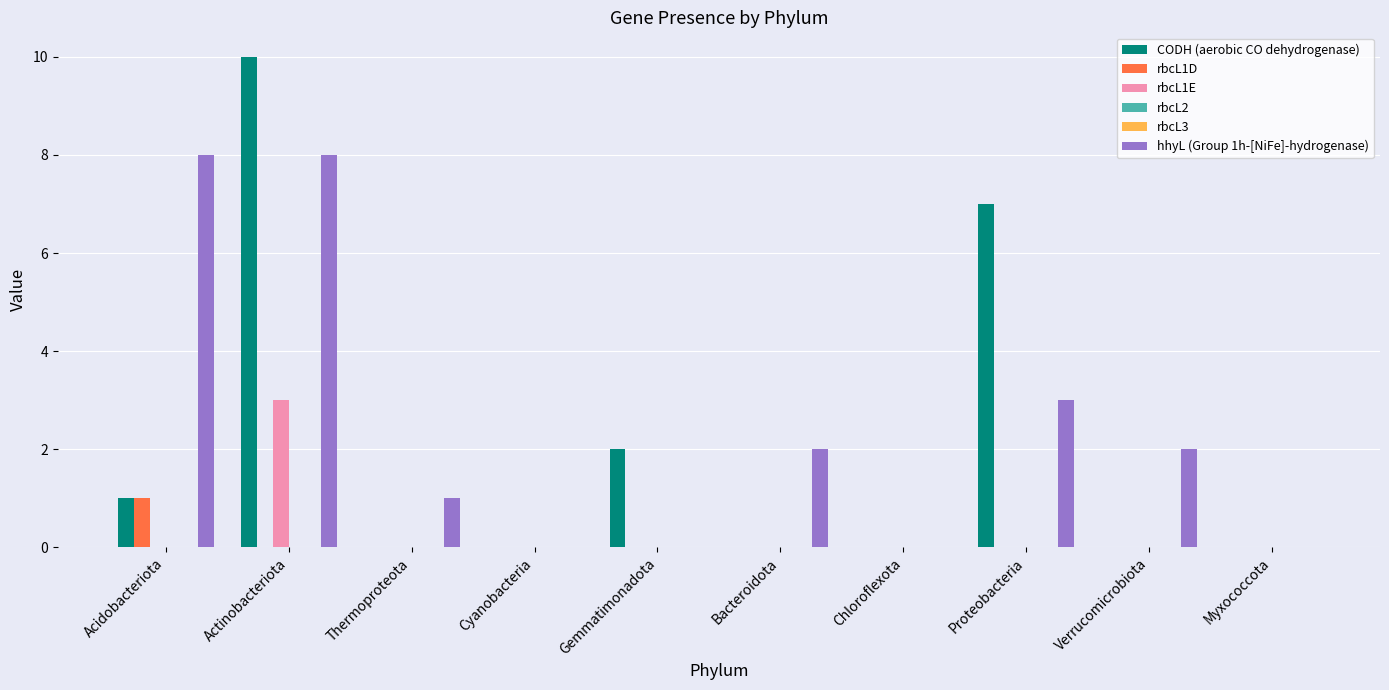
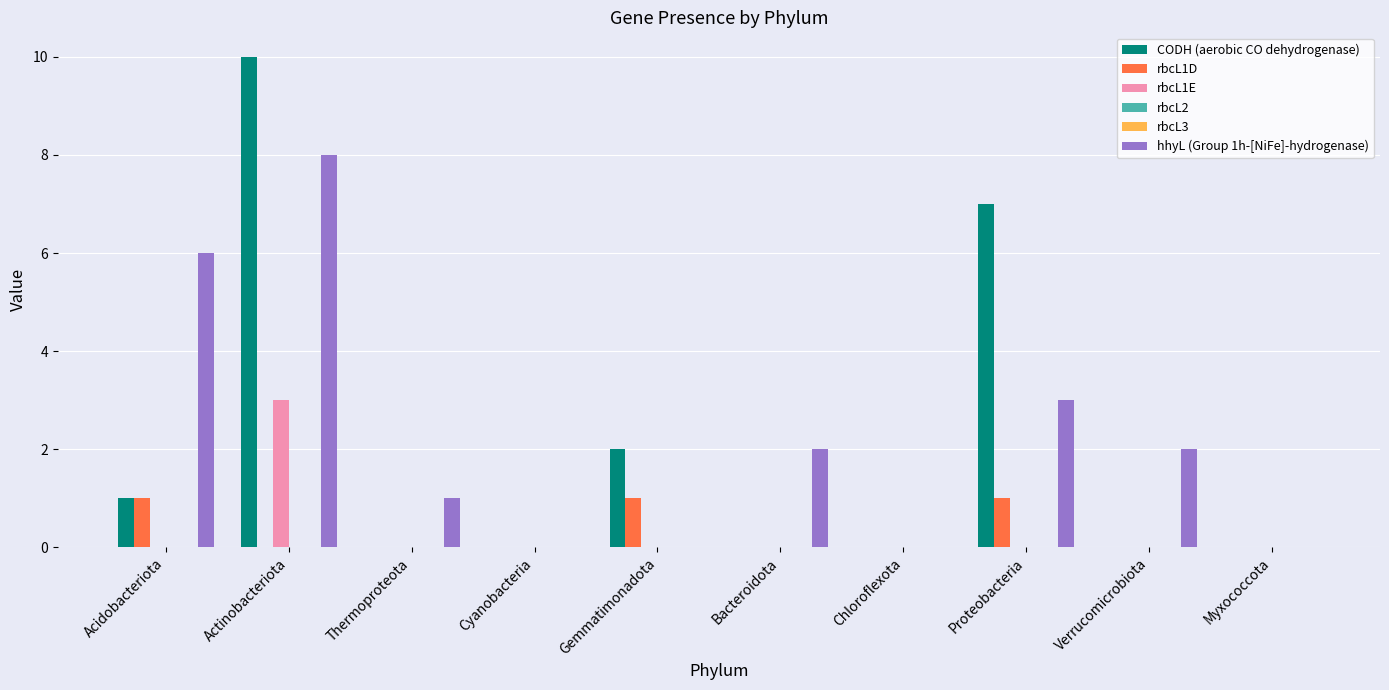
  {
    "CODH (aerobic CO dehydrogenase)": {
      "Acidobacteriota": 1,
      "Actinobacteriota": 10,
      "Thermoproteota": 0,
      "Cyanobacteria": 0,
      "Gemmatimonadota": 2,
      "Bacteroidota": 0,
      "Chloroflexota": 0,
      "Proteobacteria": 7,
      "Verrucomicrobiota": 0,
      "Myxococcota": 0
    },
    "rbcL1D": {
      "Acidobacteriota": 1,
      "Actinobacteriota": 0,
      "Thermoproteota": 0,
      "Cyanobacteria": 0,
-     "Gemmatimonadota": 0,
+     "Gemmatimonadota": 1,
      "Bacteroidota": 0,
      "Chloroflexota": 0,
-     "Proteobacteria": 0,
+     "Proteobacteria": 1,
      "Verrucomicrobiota": 0,
      "Myxococcota": 0
    },
    "rbcL1E": {
      "Acidobacteriota": 0,
      "Actinobacteriota": 3,
      "Thermoproteota": 0,
      "Cyanobacteria": 0,
      "Gemmatimonadota": 0,
      "Bacteroidota": 0,
      "Chloroflexota": 0,
      "Proteobacteria": 0,
      "Verrucomicrobiota": 0,
      "Myxococcota": 0
    },
    "rbcL2": {
      "Acidobacteriota": 0,
      "Actinobacteriota": 0,
      "Thermoproteota": 0,
      "Cyanobacteria": 0,
      "Gemmatimonadota": 0,
      "Bacteroidota": 0,
      "Chloroflexota": 0,
      "Proteobacteria": 0,
      "Verrucomicrobiota": 0,
      "Myxococcota": 0
    },
    "rbcL3": {
      "Acidobacteriota": 0,
      "Actinobacteriota": 0,
      "Thermoproteota": 0,
      "Cyanobacteria": 0,
      "Gemmatimonadota": 0,
      "Bacteroidota": 0,
      "Chloroflexota": 0,
      "Proteobacteria": 0,
      "Verrucomicrobiota": 0,
      "Myxococcota": 0
    },
    "hhyL (Group 1h-[NiFe]-hydrogenase)": {
-     "Acidobacteriota": 8,
+     "Acidobacteriota": 6,
      "Actinobacteriota": 8,
      "Thermoproteota": 1,
      "Cyanobacteria": 0,
      "Gemmatimonadota": 0,
      "Bacteroidota": 2,
      "Chloroflexota": 0,
      "Proteobacteria": 3,
      "Verrucomicrobiota": 2,
      "Myxococcota": 0
    }
  }
